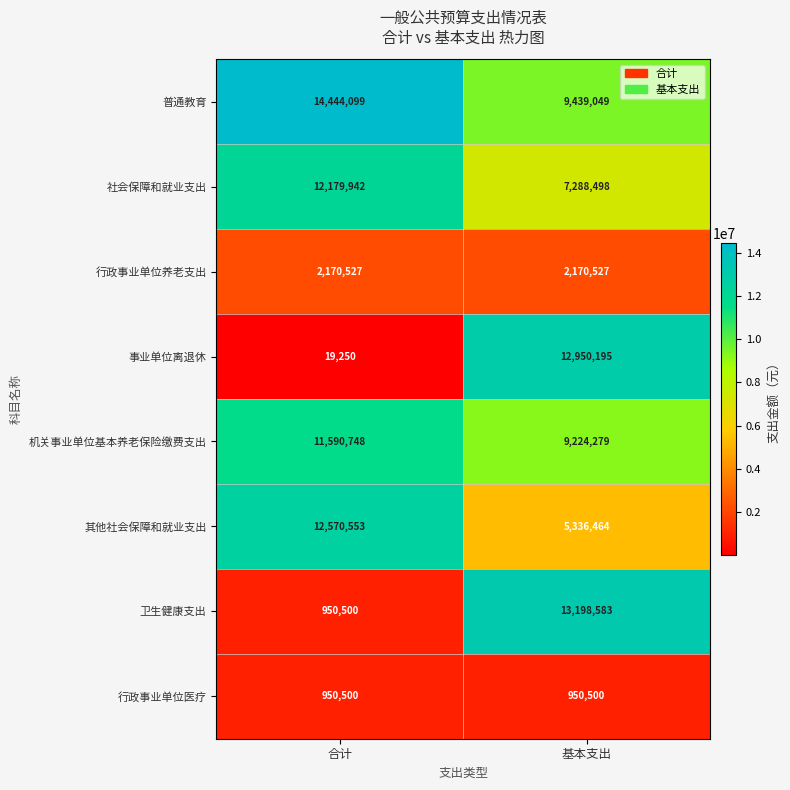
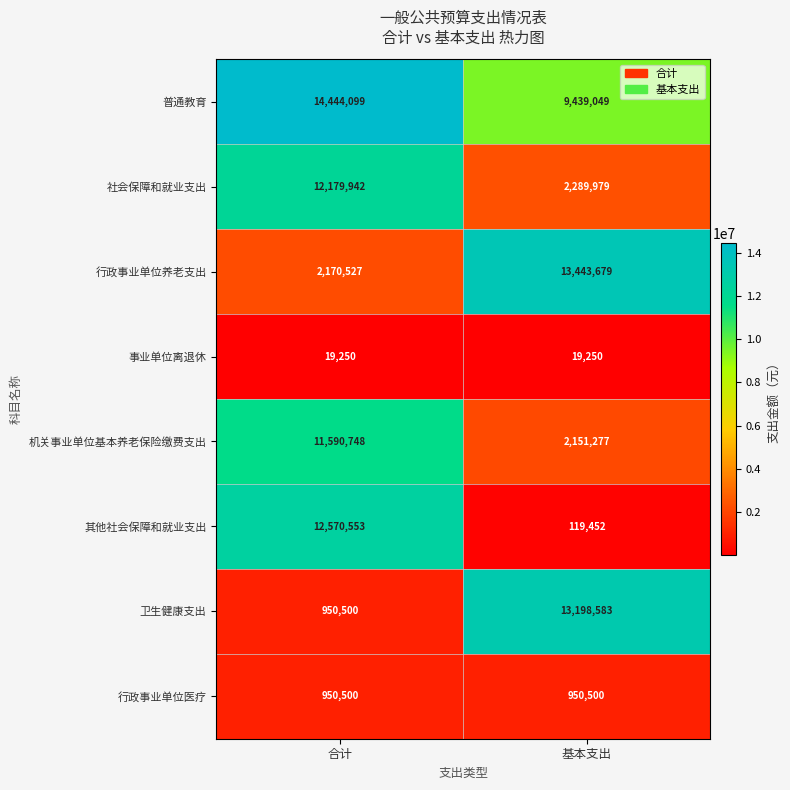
  {
    "普通教育": {
      "合计": "14,444,099",
      "基本支出": "9,439,049"
    },
    "社会保障和就业支出": {
      "合计": "12,179,942",
-     "基本支出": "7,288,498"
+     "基本支出": "2,289,979"
    },
    "行政事业单位养老支出": {
      "合计": "2,170,527",
-     "基本支出": "2,170,527"
+     "基本支出": "13,443,679"
    },
    "事业单位离退休": {
      "合计": "19,250",
-     "基本支出": "12,950,195"
+     "基本支出": "19,250"
    },
    "机关事业单位基本养老保险缴费支出": {
      "合计": "11,590,748",
-     "基本支出": "9,224,279"
+     "基本支出": "2,151,277"
    },
    "其他社会保障和就业支出": {
      "合计": "12,570,553",
-     "基本支出": "5,336,464"
+     "基本支出": "119,452"
    },
    "卫生健康支出": {
      "合计": "950,500",
      "基本支出": "13,198,583"
    },
    "行政事业单位医疗": {
      "合计": "950,500",
      "基本支出": "950,500"
    }
  }
